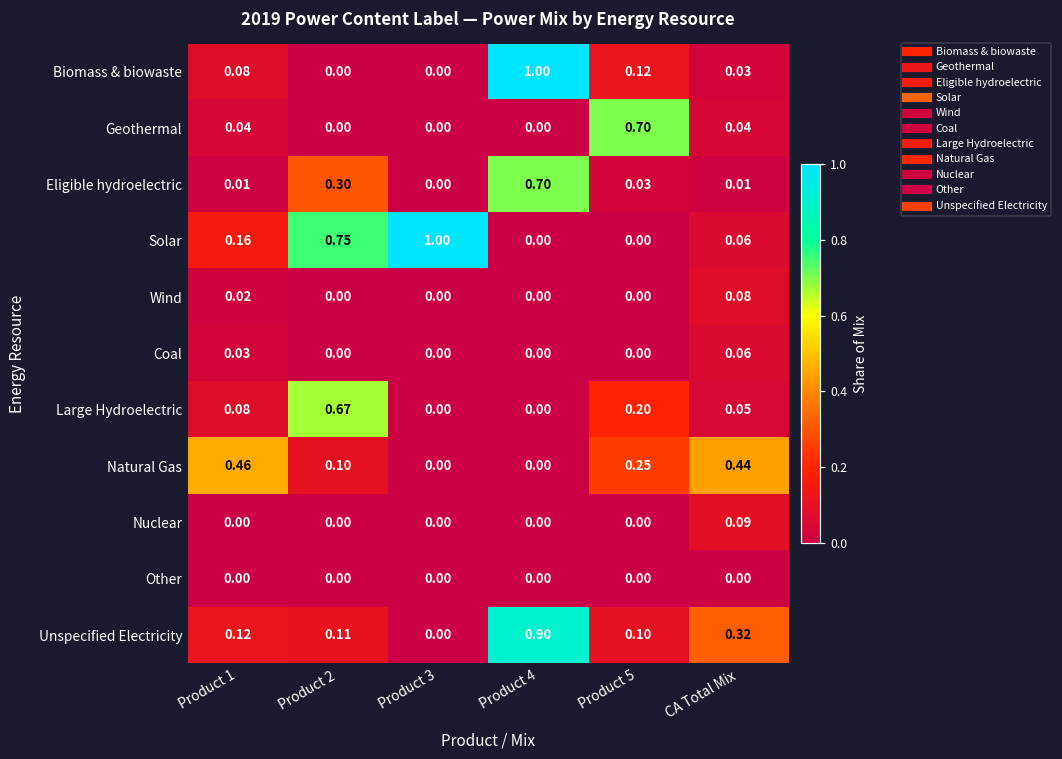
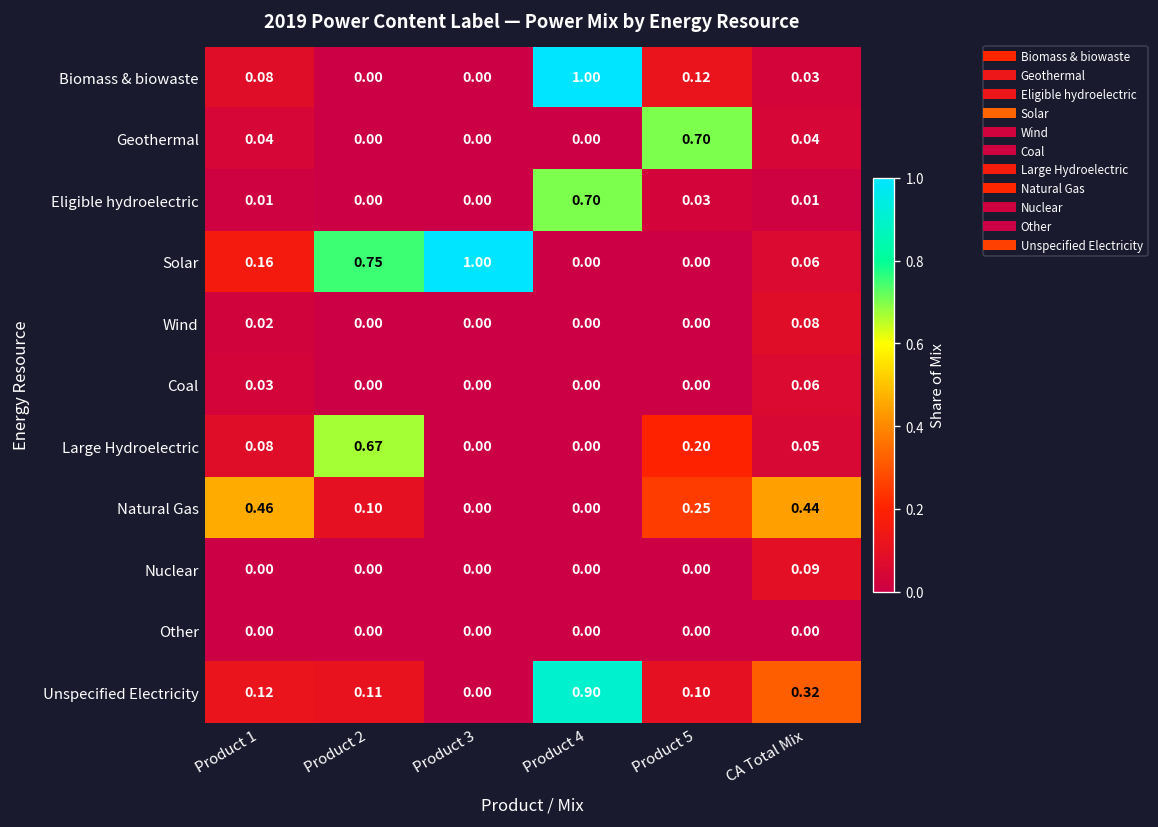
  {
    "Biomass & biowaste": {
      "Product 1": 0.08,
      "Product 2": 0.00,
      "Product 3": 0.00,
      "Product 4": 1.00,
      "Product 5": 0.12,
      "CA Total Mix": 0.03
    },
    "Geothermal": {
      "Product 1": 0.04,
      "Product 2": 0.00,
      "Product 3": 0.00,
      "Product 4": 0.00,
      "Product 5": 0.70,
      "CA Total Mix": 0.04
    },
    "Eligible hydroelectric": {
      "Product 1": 0.01,
-     "Product 2": 0.30,
+     "Product 2": 0.00,
      "Product 3": 0.00,
      "Product 4": 0.70,
      "Product 5": 0.03,
      "CA Total Mix": 0.01
    },
    "Solar": {
      "Product 1": 0.16,
      "Product 2": 0.75,
      "Product 3": 1.00,
      "Product 4": 0.00,
      "Product 5": 0.00,
      "CA Total Mix": 0.06
    },
    "Wind": {
      "Product 1": 0.02,
      "Product 2": 0.00,
      "Product 3": 0.00,
      "Product 4": 0.00,
      "Product 5": 0.00,
      "CA Total Mix": 0.08
    },
    "Coal": {
      "Product 1": 0.03,
      "Product 2": 0.00,
      "Product 3": 0.00,
      "Product 4": 0.00,
      "Product 5": 0.00,
      "CA Total Mix": 0.06
    },
    "Large Hydroelectric": {
      "Product 1": 0.08,
      "Product 2": 0.67,
      "Product 3": 0.00,
      "Product 4": 0.00,
      "Product 5": 0.20,
      "CA Total Mix": 0.05
    },
    "Natural Gas": {
      "Product 1": 0.46,
      "Product 2": 0.10,
      "Product 3": 0.00,
      "Product 4": 0.00,
      "Product 5": 0.25,
      "CA Total Mix": 0.44
    },
    "Nuclear": {
      "Product 1": 0.00,
      "Product 2": 0.00,
      "Product 3": 0.00,
      "Product 4": 0.00,
      "Product 5": 0.00,
      "CA Total Mix": 0.09
    },
    "Other": {
      "Product 1": 0.00,
      "Product 2": 0.00,
      "Product 3": 0.00,
      "Product 4": 0.00,
      "Product 5": 0.00,
      "CA Total Mix": 0.00
    },
    "Unspecified Electricity": {
      "Product 1": 0.12,
      "Product 2": 0.11,
      "Product 3": 0.00,
      "Product 4": 0.90,
      "Product 5": 0.10,
      "CA Total Mix": 0.32
    }
  }
